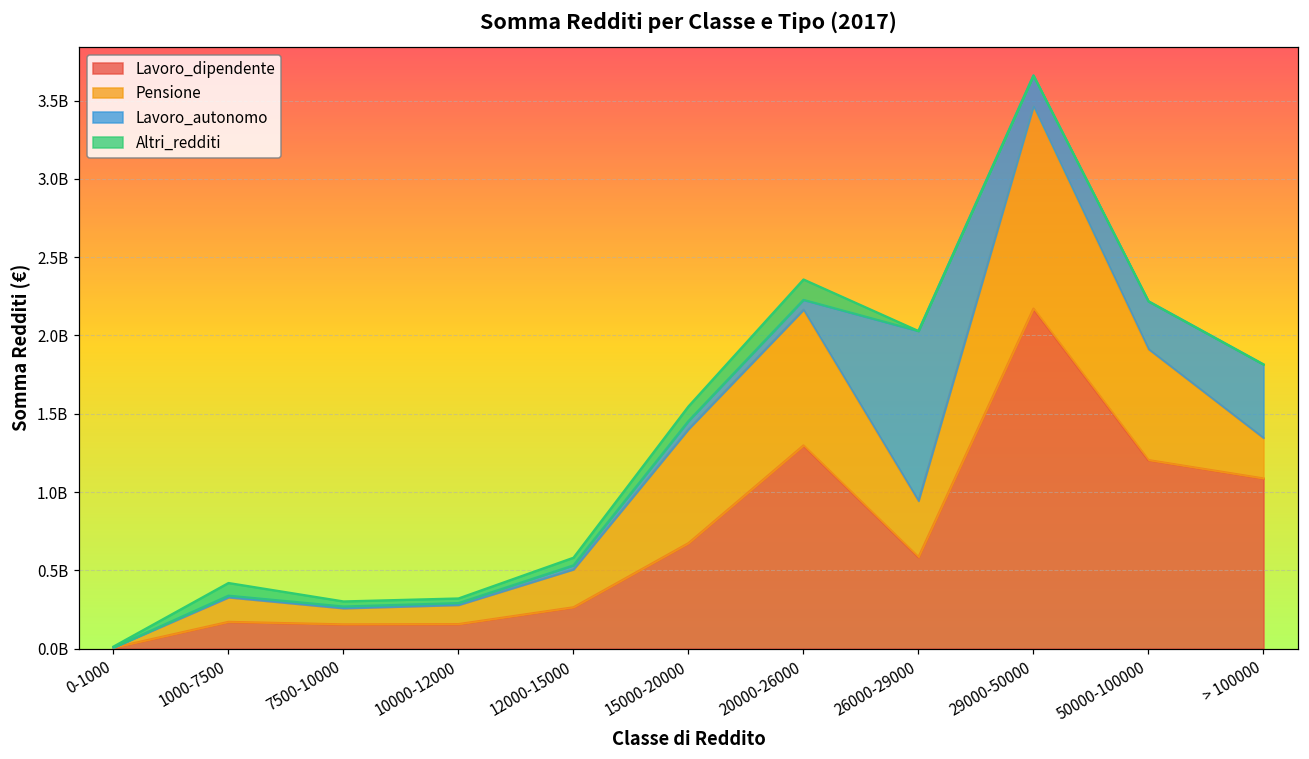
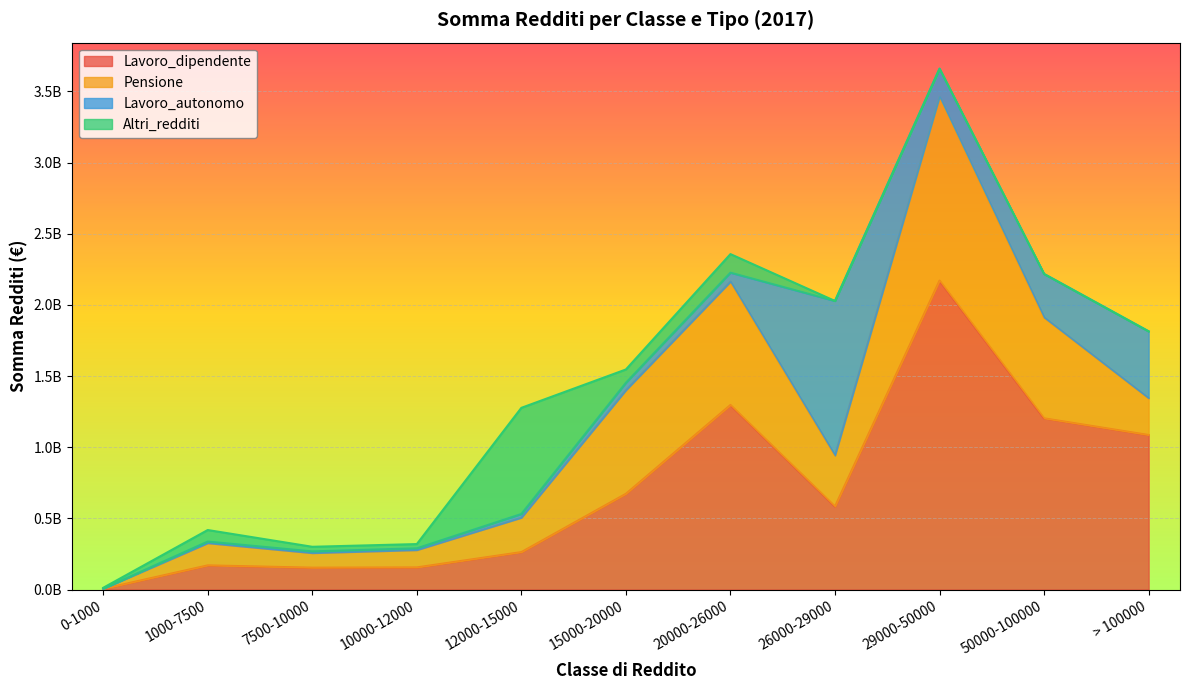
  {
    "Lavoro_dipendente": {
      "1000-7500": 170000000,
      "7500-10000": 150000000,
      "10000-12000": 160000000,
      "12000-15000": 260000000,
      "15000-20000": 670000000,
      "20000-26000": 1300000000,
      "26000-29000": 580000000,
      "29000-50000": 2170000000,
      "50000-100000": 1200000000,
      "> 100000": 1090000000
    },
    "Pensione": {
      "12000-15000": 240000000,
      "15000-20000": 730000000,
      "20000-26000": 870000000,
      "26000-29000": 360000000,
      "29000-50000": 1290000000,
      "50000-100000": 710000000,
      "> 100000": 260000000
    },
    "Lavoro_autonomo": {
      "12000-15000": 30000000,
      "15000-20000": 50000000,
      "20000-26000": 60000000
    },
    "Altri_redditi": {
      "1000-7500": 80000000,
      "7500-10000": 30000000,
      "10000-12000": 30000000,
-     "12000-15000": 50000000,
+     "12000-15000": 750000000,
      "15000-20000": 90000000,
      "20000-26000": 130000000
    }
  }
